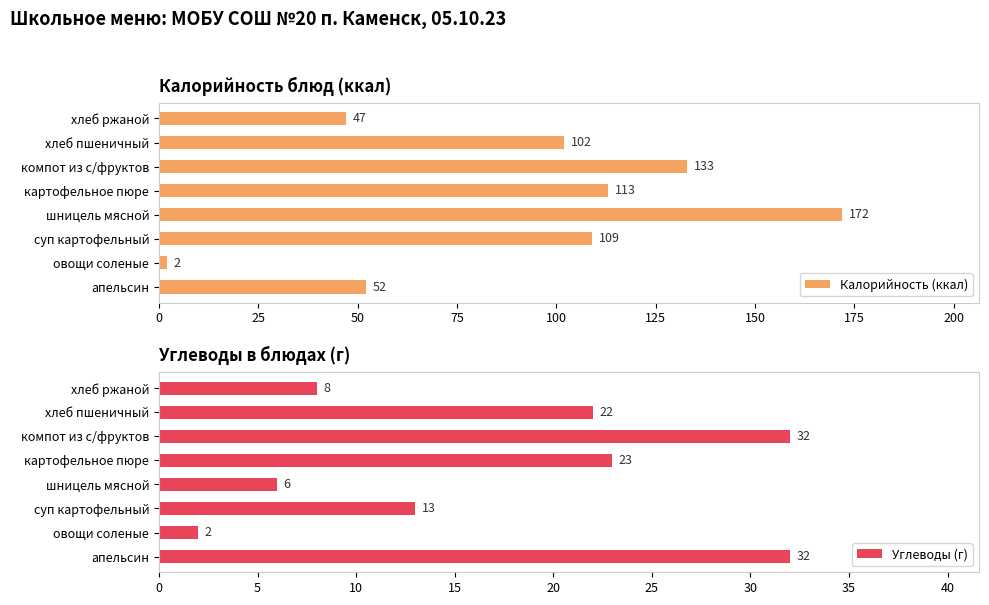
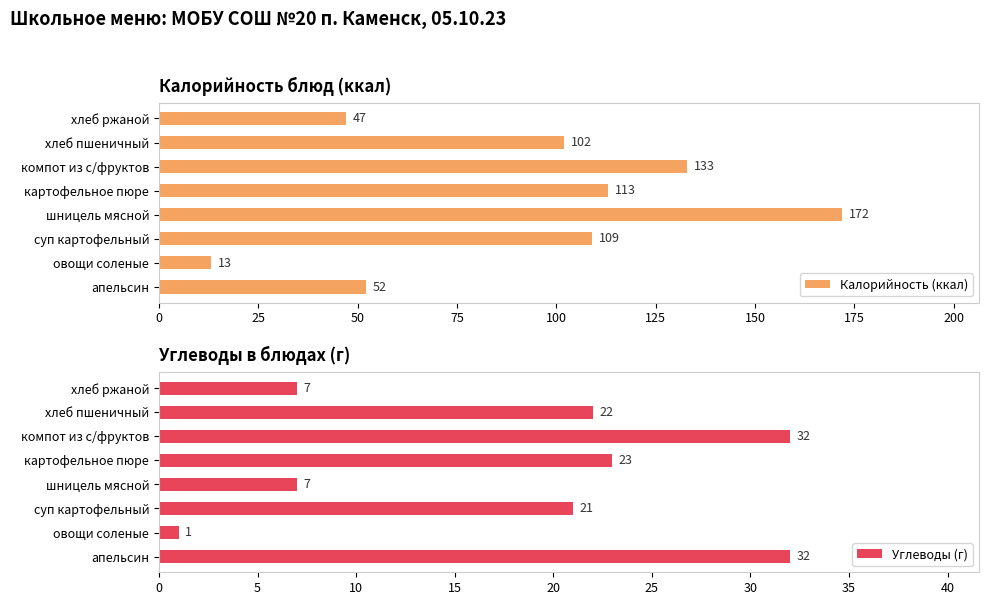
  {
    "Калорийность блюд (ккал)": {
      "хлеб ржаной": 47,
      "хлеб пшеничный": 102,
      "компот из с/фруктов": 133,
      "картофельное пюре": 113,
      "шницель мясной": 172,
      "суп картофельный": 109,
-     "овощи соленые": 2,
+     "овощи соленые": 13,
      "апельсин": 52
    },
    "Углеводы в блюдах (г)": {
-     "хлеб ржаной": 8,
+     "хлеб ржаной": 7,
      "хлеб пшеничный": 22,
      "компот из с/фруктов": 32,
      "картофельное пюре": 23,
-     "шницель мясной": 6,
-     "суп картофельный": 13,
-     "овощи соленые": 2,
+     "шницель мясной": 7,
+     "суп картофельный": 21,
+     "овощи соленые": 1,
      "апельсин": 32
    }
  }
